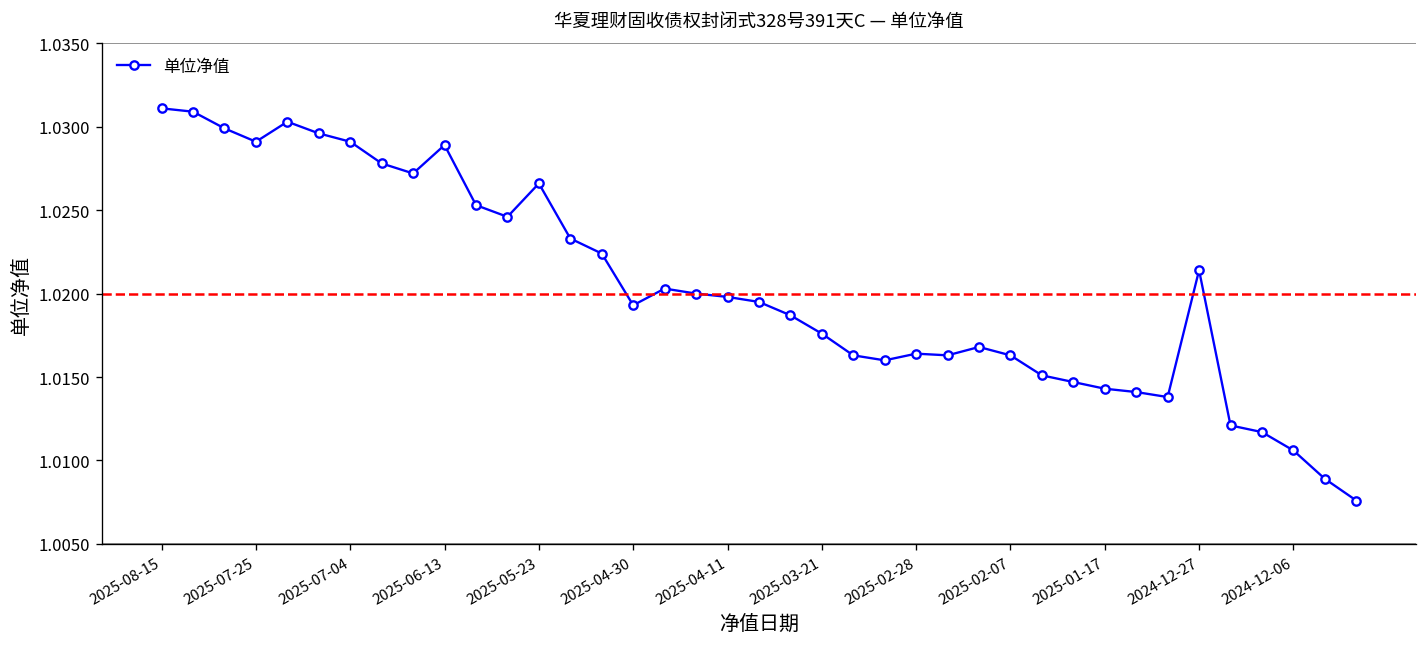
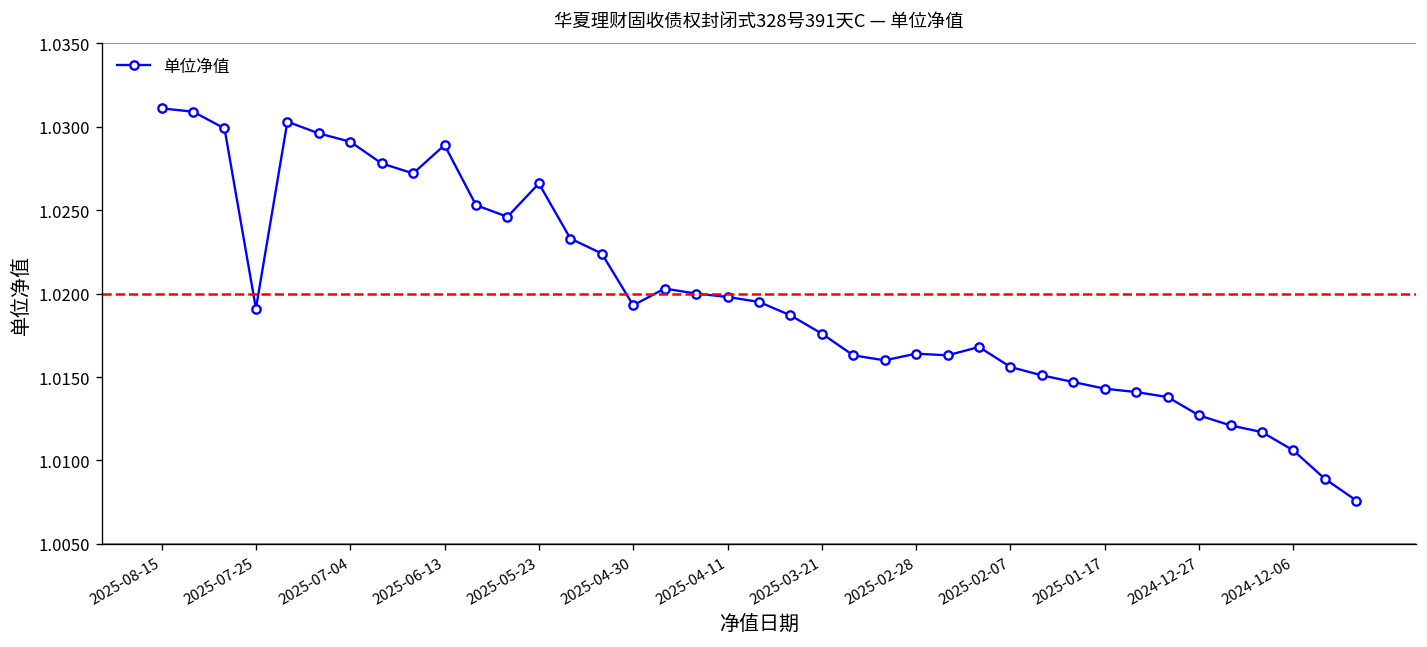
  {
    "2025-08-15": 1.0311,
-   "2025-07-25": 1.0291,
+   "2025-07-25": 1.0191,
    "2025-07-04": 1.0291,
    "2025-06-13": 1.0289,
    "2025-05-23": 1.0266,
    "2025-04-30": 1.0193,
    "2025-04-11": 1.0198,
    "2025-03-21": 1.0176,
    "2025-02-28": 1.0164,
-   "2025-02-07": 1.0163,
+   "2025-02-07": 1.0156,
    "2025-01-17": 1.0143,
-   "2024-12-27": 1.0214,
+   "2024-12-27": 1.0127,
    "2024-12-06": 1.0106
  }
